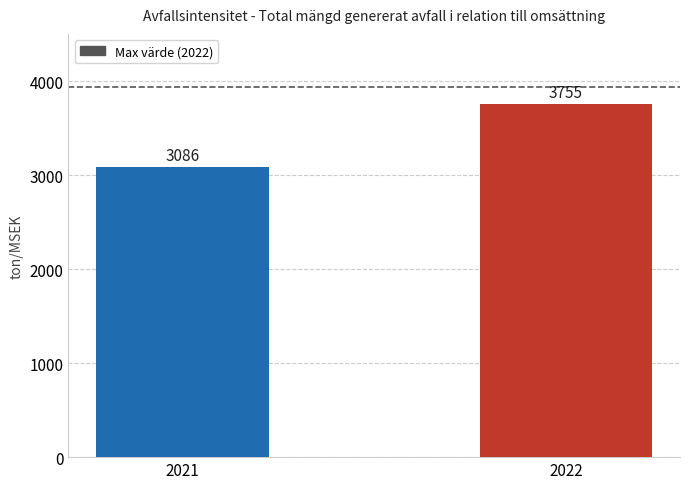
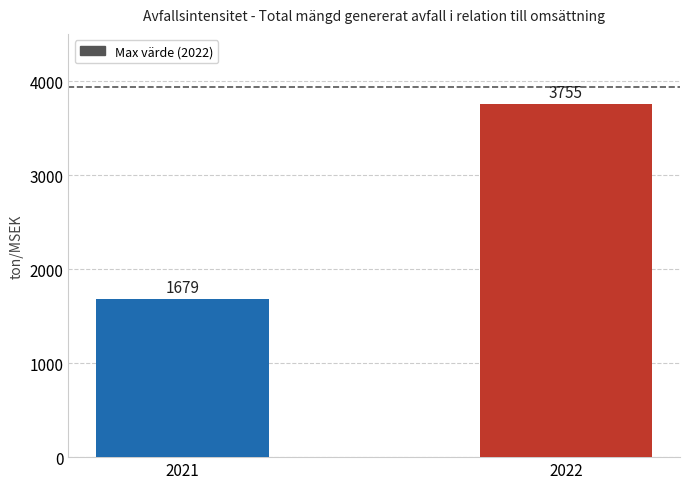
  {
-   "2021": 3086,
+   "2021": 1679,
    "2022": 3755
  }
